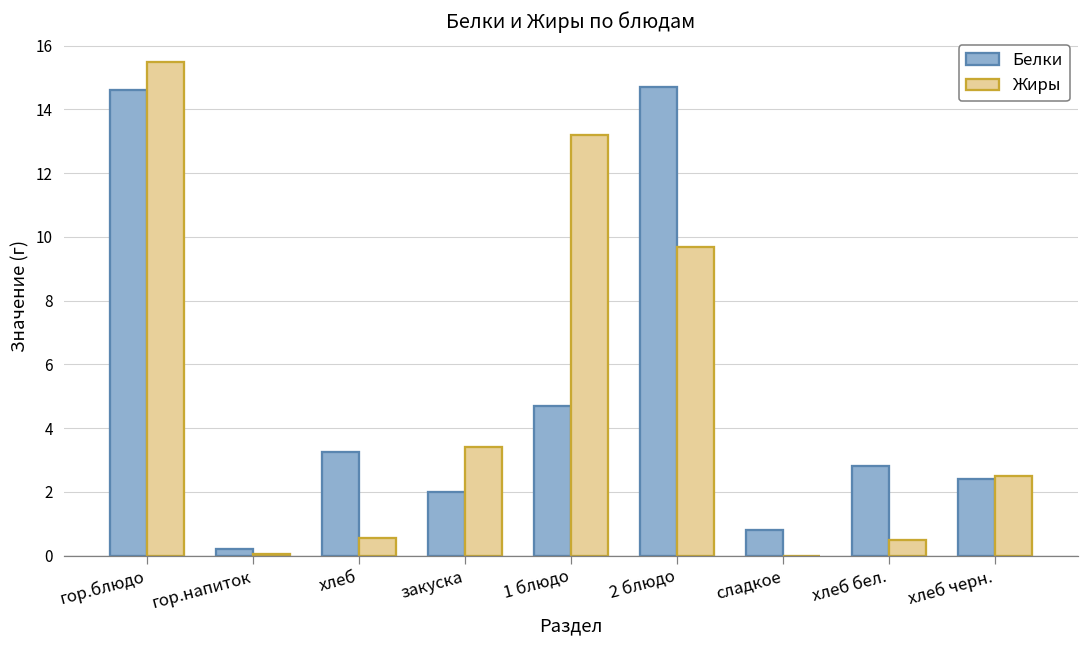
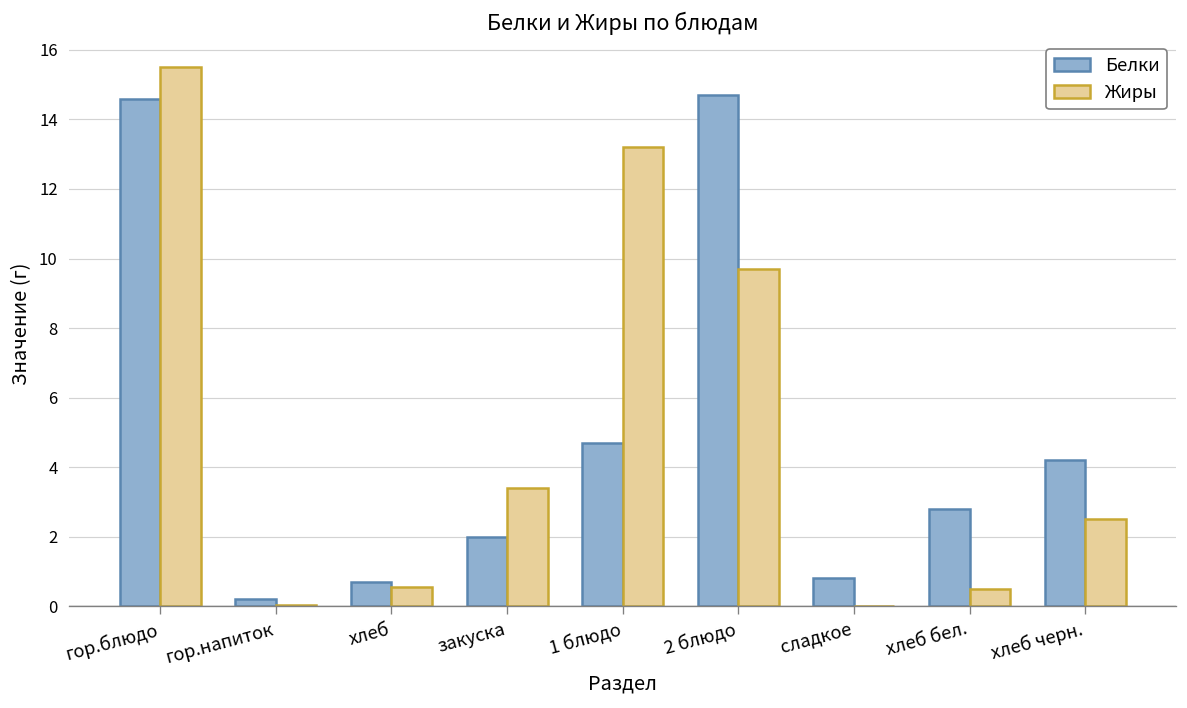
  {
    "Белки": {
      "гор.блюдо": 14.6,
      "гор.напиток": 0.2,
-     "хлеб": 3.3,
+     "хлеб": 0.7,
      "закуска": 2.0,
      "1 блюдо": 4.7,
      "2 блюдо": 14.7,
      "сладкое": 0.8,
      "хлеб бел.": 2.8,
-     "хлеб черн.": 2.4
+     "хлеб черн.": 4.2
    },
    "Жиры": {
      "гор.блюдо": 15.5,
      "хлеб": 0.6,
      "закуска": 3.4,
      "1 блюдо": 13.2,
      "2 блюдо": 9.7,
      "сладкое": 0.0,
      "хлеб бел.": 0.5,
      "хлеб черн.": 2.5
    }
  }
